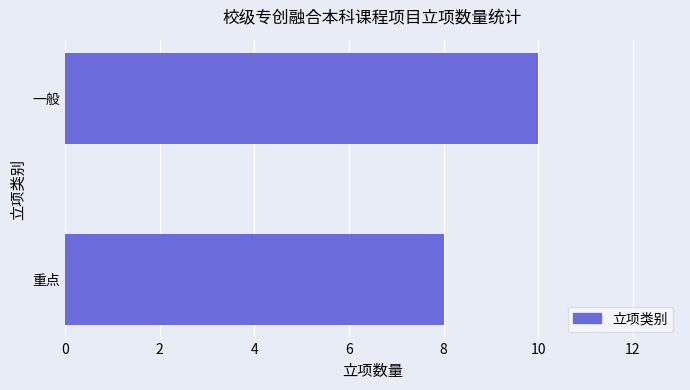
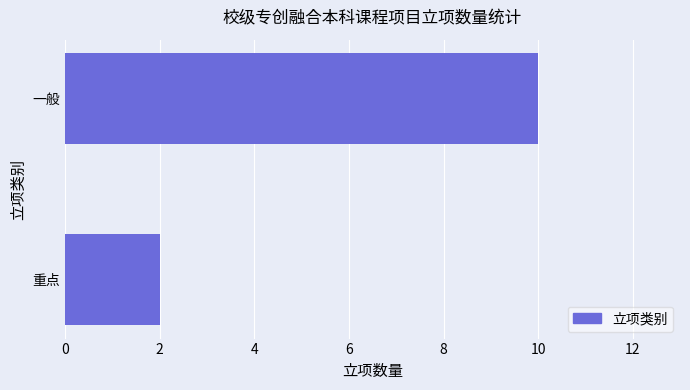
  {
    "一般": 10,
-   "重点": 8
+   "重点": 2
  }
